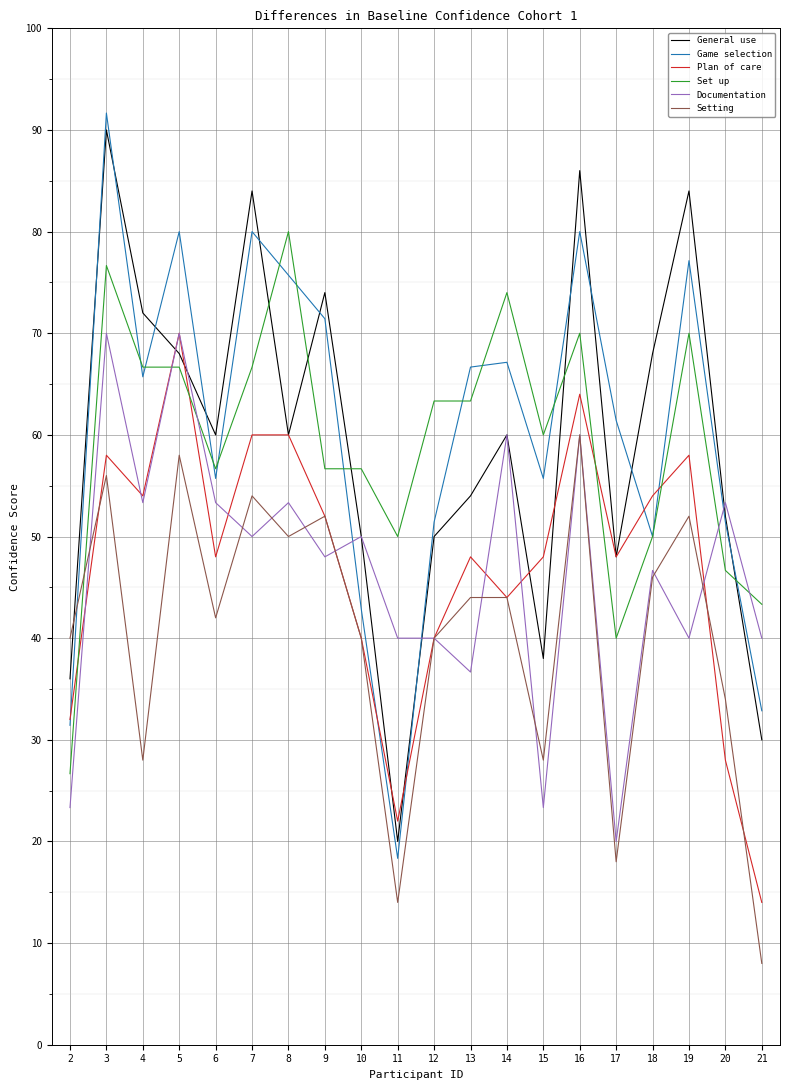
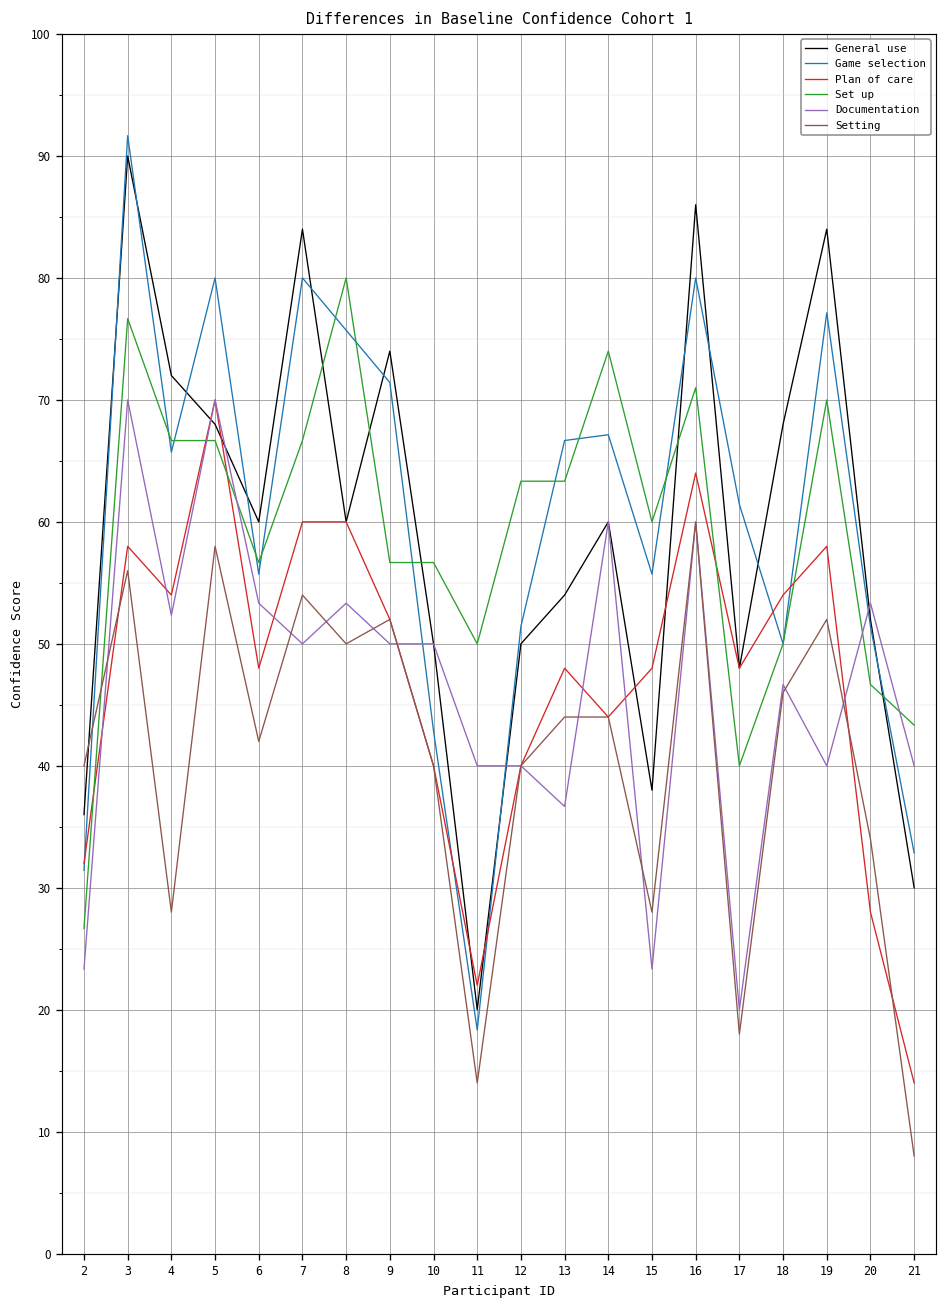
  {
    "General use": {
      "2": 36.0,
      "3": 90.0,
      "4": 72.0,
      "5": 68.0,
      "6": 60.0,
      "7": 84.0,
      "9": 74.0,
      "11": 20.0,
      "12": 50.0,
      "13": 54.0,
      "15": 38.0,
      "16": 86.0,
      "18": 68.0,
      "19": 84.0,
      "20": 52.0,
      "21": 30.0
    },
    "Game selection": {
      "2": 31.4,
      "3": 91.7,
      "4": 65.7,
      "5": 80.0,
      "6": 55.7,
      "7": 80.0,
      "8": 75.7,
      "9": 71.4,
      "10": 42.9,
      "11": 18.3,
      "12": 51.4,
      "13": 66.7,
      "14": 67.1,
      "15": 55.7,
      "16": 80.0,
      "17": 61.4,
      "19": 77.1,
      "20": 51.4,
      "21": 32.9
    },
    "Plan of care": {
      "2": 32.0,
      "3": 58.0,
      "4": 54.0,
      "6": 48.0,
      "7": 60.0,
      "11": 22.0,
      "13": 48.0,
      "15": 48.0,
      "16": 64.0,
      "18": 54.0,
      "19": 58.0,
      "20": 28.0,
      "21": 14.0
    },
    "Set up": {
      "2": 26.7,
      "3": 76.7,
      "4": 66.7,
      "5": 66.7,
      "6": 56.7,
      "7": 66.7,
      "8": 80,
      "9": 56.7,
      "10": 56.7,
      "11": 50,
      "12": 63.3,
      "13": 63.3,
      "14": 74,
      "15": 60,
-     "16": 70,
+     "16": 71,
      "17": 40,
      "19": 70,
      "20": 46.7,
      "21": 43.3
    },
    "Documentation": {
      "2": 23.3,
      "3": 70.0,
-     "4": 53.3,
+     "4": 52.3,
      "6": 53.3,
      "7": 50.0,
      "8": 53.3,
-     "9": 48,
+     "9": 50,
      "11": 40.0,
      "13": 36.7,
      "15": 23.3,
      "17": 20.0,
      "18": 46.7,
      "19": 40.0,
      "20": 53.3,
      "21": 40.0
    },
    "Setting": {
      "2": 40.0,
      "3": 56.0,
      "4": 28.0,
      "5": 58.0,
      "6": 42.0,
      "7": 54.0,
      "8": 50.0,
      "11": 14.0,
      "13": 44.0,
      "15": 28.0,
      "17": 18.0,
      "18": 46.0,
      "19": 52.0,
      "20": 34.0,
      "21": 8.0
    }
  }
